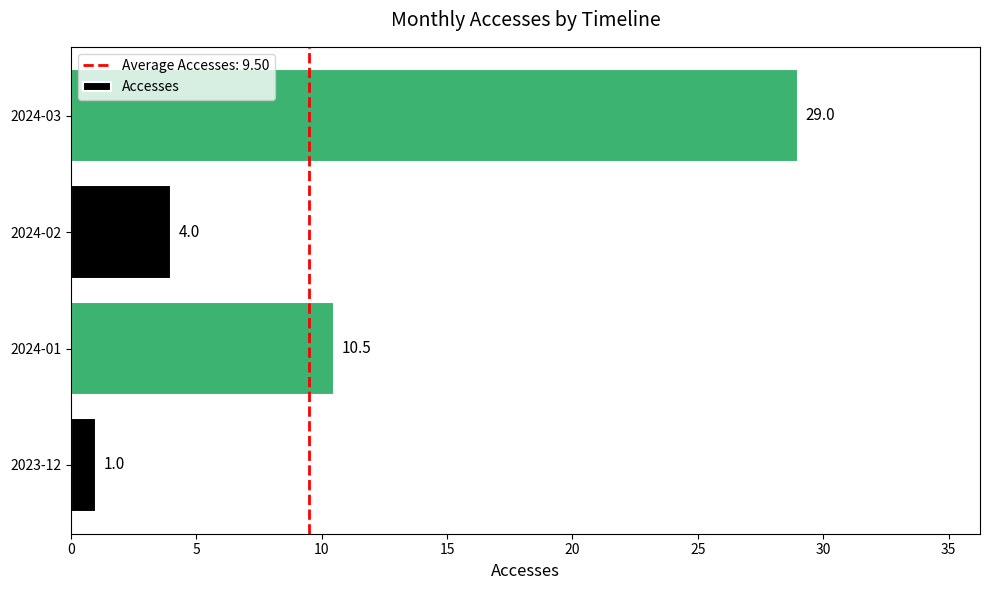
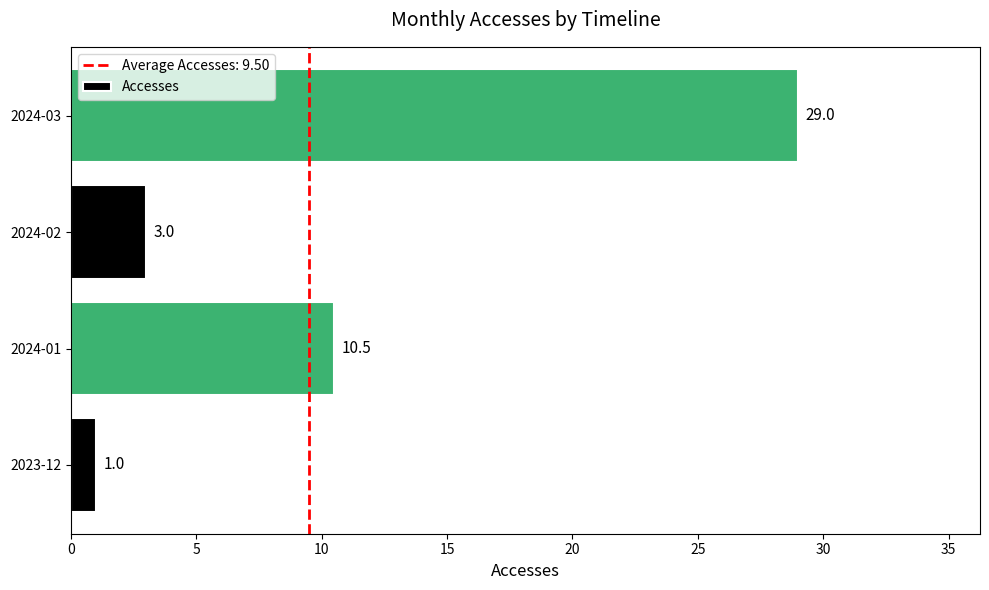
  {
    "2024-03": 29.0,
-   "2024-02": 4.0,
+   "2024-02": 3.0,
    "2024-01": 10.5,
    "2023-12": 1.0
  }
